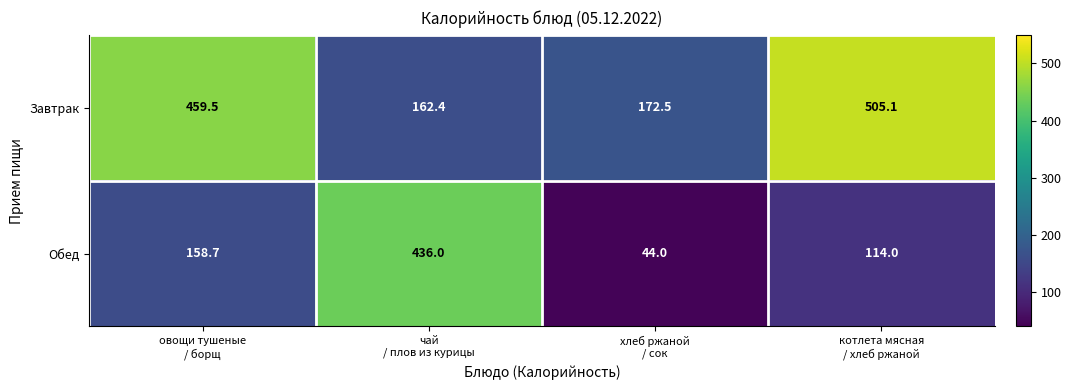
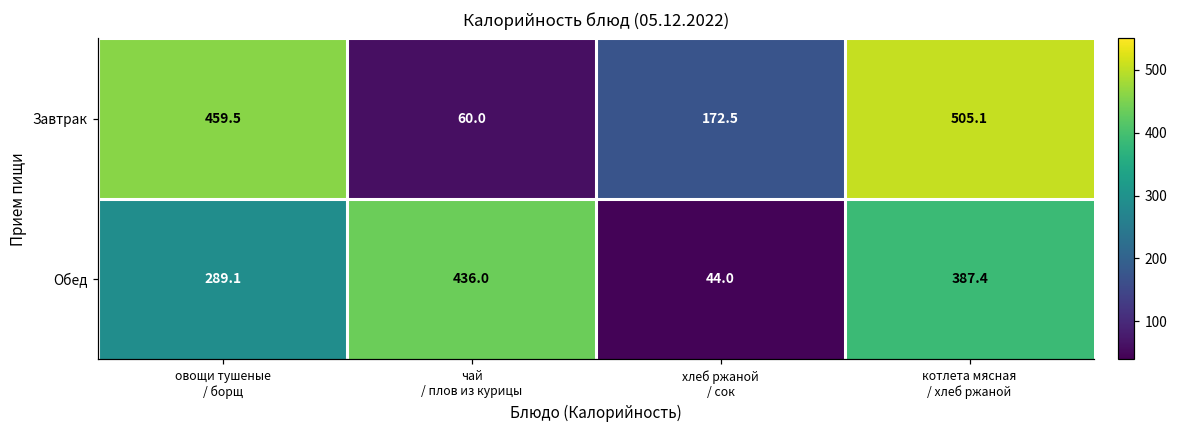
  {
    "Завтрак": {
      "овощи тушеные / борщ": 459.5,
-     "чай / плов из курицы": 162.4,
+     "чай / плов из курицы": 60.0,
      "хлеб ржаной / сок": 172.5,
      "котлета мясная / хлеб ржаной": 505.1
    },
    "Обед": {
-     "овощи тушеные / борщ": 158.7,
+     "овощи тушеные / борщ": 289.1,
      "чай / плов из курицы": 436.0,
      "хлеб ржаной / сок": 44.0,
-     "котлета мясная / хлеб ржаной": 114.0
+     "котлета мясная / хлеб ржаной": 387.4
    }
  }
